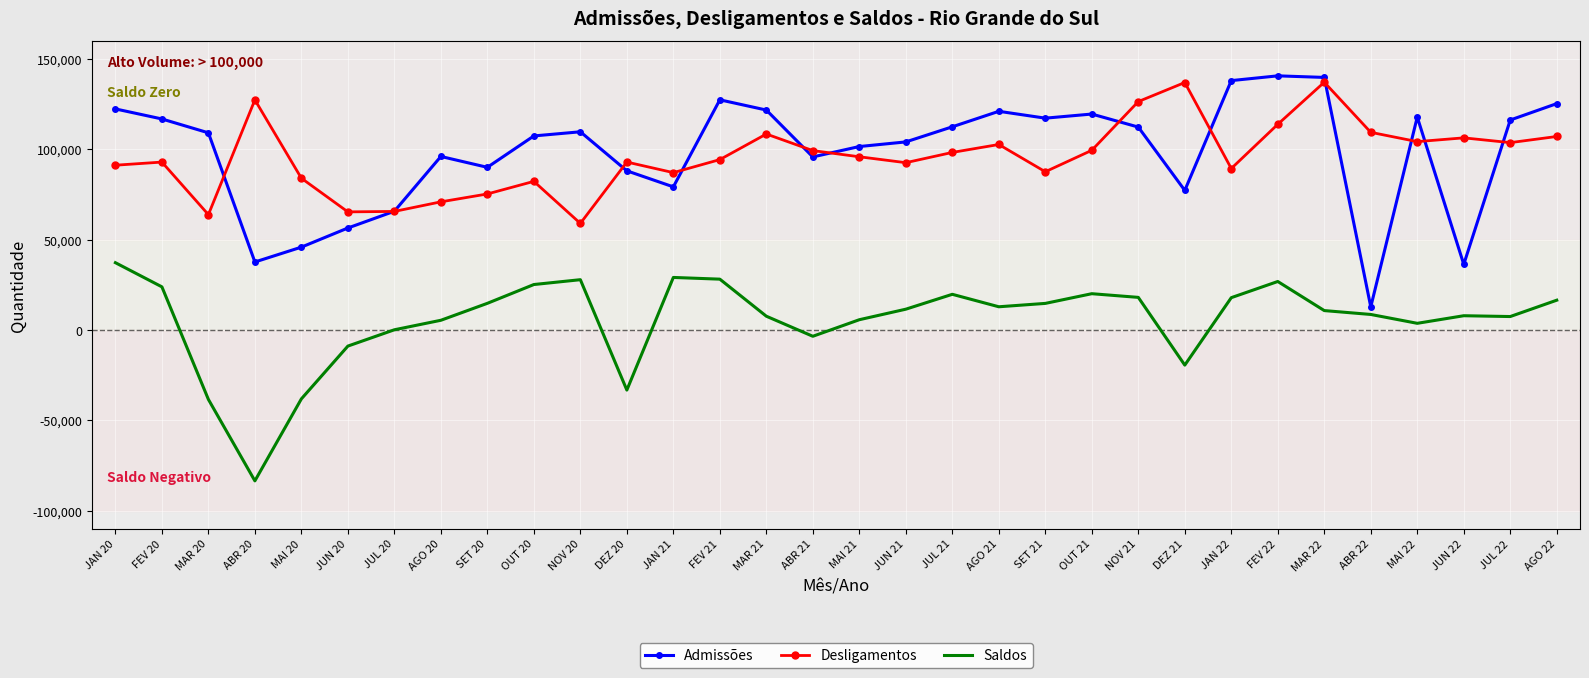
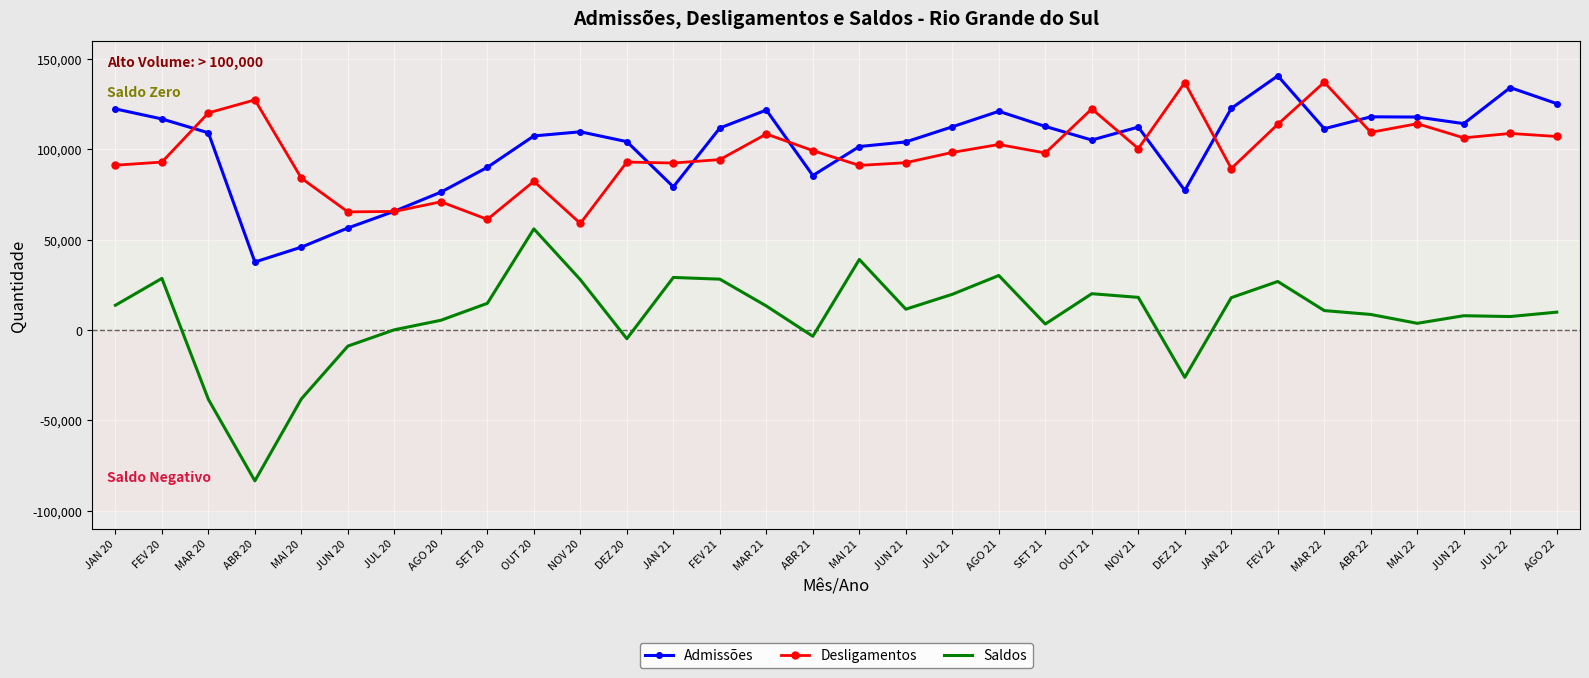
  {
    "Admissões": {
      "JAN 20": "122,000",
      "FEV 20": "117,000",
      "MAR 20": "109,000",
      "ABR 20": "38,000",
      "MAI 20": "46,000",
      "JUN 20": "56,000",
-     "AGO 20": "96,000",
+     "AGO 20": "76,000",
      "SET 20": "90,000",
      "OUT 20": "107,000",
      "NOV 20": "110,000",
-     "DEZ 20": "88,000",
+     "DEZ 20": "104,000",
      "JAN 21": "79,000",
-     "FEV 21": "127,000",
+     "FEV 21": "112,000",
      "MAR 21": "122,000",
-     "ABR 21": "96,000",
+     "ABR 21": "85,000",
      "MAI 21": "102,000",
      "JUN 21": "104,000",
      "JUL 21": "112,000",
      "AGO 21": "121,000",
-     "SET 21": "117,000",
-     "OUT 21": "120,000",
+     "SET 21": "113,000",
+     "OUT 21": "105,000",
      "NOV 21": "112,000",
      "DEZ 21": "77,000",
-     "JAN 22": "138,000",
+     "JAN 22": "123,000",
      "FEV 22": "141,000",
-     "MAR 22": "140,000",
-     "ABR 22": "13,000",
+     "MAR 22": "111,000",
+     "ABR 22": "118,000",
      "MAI 22": "118,000",
-     "JUN 22": "36,000",
-     "JUL 22": "116,000",
+     "JUN 22": "114,000",
+     "JUL 22": "134,000",
      "AGO 22": "125,000"
    },
    "Desligamentos": {
      "JAN 20": "91,000",
      "FEV 20": "93,000",
-     "MAR 20": "64,000",
+     "MAR 20": "120,000",
      "ABR 20": "127,000",
      "MAI 20": "84,000",
      "JUN 20": "65,000",
      "AGO 20": "71,000",
-     "SET 20": "75,000",
+     "SET 20": "61,000",
      "OUT 20": "82,000",
      "NOV 20": "59,000",
      "DEZ 20": "93,000",
-     "JAN 21": "87,000",
+     "JAN 21": "92,000",
      "FEV 21": "94,000",
      "MAR 21": "108,000",
      "ABR 21": "99,000",
-     "MAI 21": "96,000",
+     "MAI 21": "91,000",
      "JUN 21": "93,000",
      "JUL 21": "98,000",
      "AGO 21": "103,000",
-     "SET 21": "88,000",
-     "OUT 21": "99,000",
-     "NOV 21": "126,000",
+     "SET 21": "98,000",
+     "OUT 21": "122,000",
+     "NOV 21": "100,000",
      "DEZ 21": "137,000",
      "JAN 22": "89,000",
      "FEV 22": "114,000",
      "MAR 22": "137,000",
      "ABR 22": "109,000",
-     "MAI 22": "104,000",
+     "MAI 22": "114,000",
      "JUN 22": "106,000",
-     "JUL 22": "104,000",
+     "JUL 22": "109,000",
      "AGO 22": "107,000"
    },
    "Saldos": {
-     "JAN 20": "37,000",
-     "FEV 20": "24,000",
+     "JAN 20": "14,000",
+     "FEV 20": "29,000",
      "MAR 20": "-38,000",
      "ABR 20": "-84,000",
      "MAI 20": "-38,000",
      "JUN 20": "-9,000",
      "JUL 20": "0",
      "AGO 20": "5,000",
      "SET 20": "15,000",
-     "OUT 20": "25,000",
+     "OUT 20": "56,000",
      "NOV 20": "28,000",
-     "DEZ 20": "-33,000",
+     "DEZ 20": "-5,000",
      "JAN 21": "29,000",
      "FEV 21": "28,000",
-     "MAR 21": "8,000",
+     "MAR 21": "13,000",
      "ABR 21": "-4,000",
-     "MAI 21": "6,000",
+     "MAI 21": "39,000",
      "JUN 21": "12,000",
      "JUL 21": "20,000",
-     "AGO 21": "13,000",
-     "SET 21": "15,000",
+     "AGO 21": "30,000",
+     "SET 21": "3,000",
      "OUT 21": "20,000",
      "NOV 21": "18,000",
-     "DEZ 21": "-19,000",
+     "DEZ 21": "-26,000",
      "JAN 22": "18,000",
      "FEV 22": "27,000",
      "MAR 22": "11,000",
      "ABR 22": "9,000",
      "MAI 22": "4,000",
      "JUN 22": "8,000",
      "JUL 22": "7,000",
-     "AGO 22": "16,000"
+     "AGO 22": "10,000"
    }
  }
